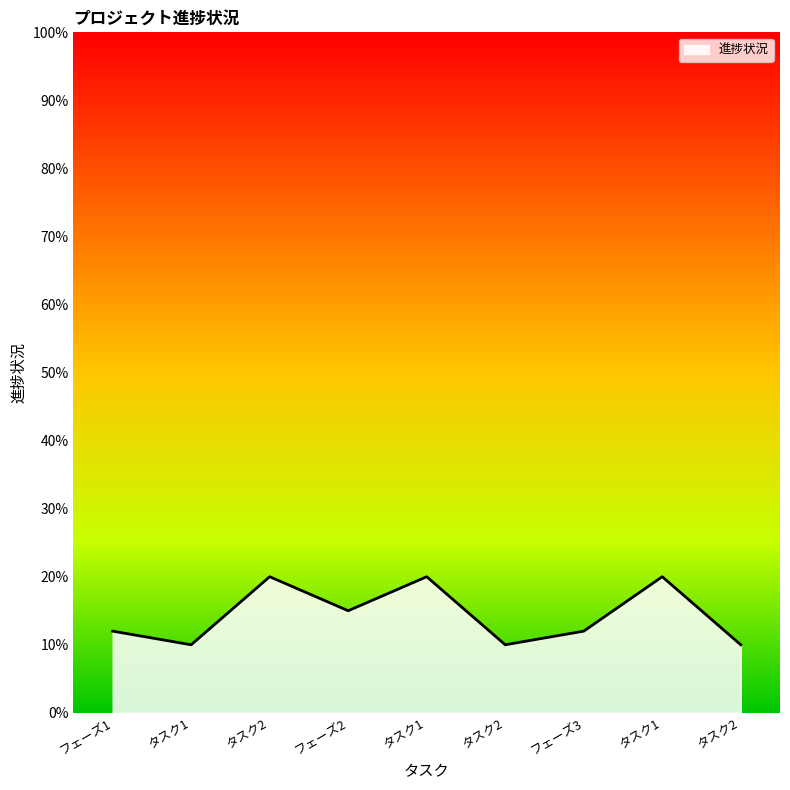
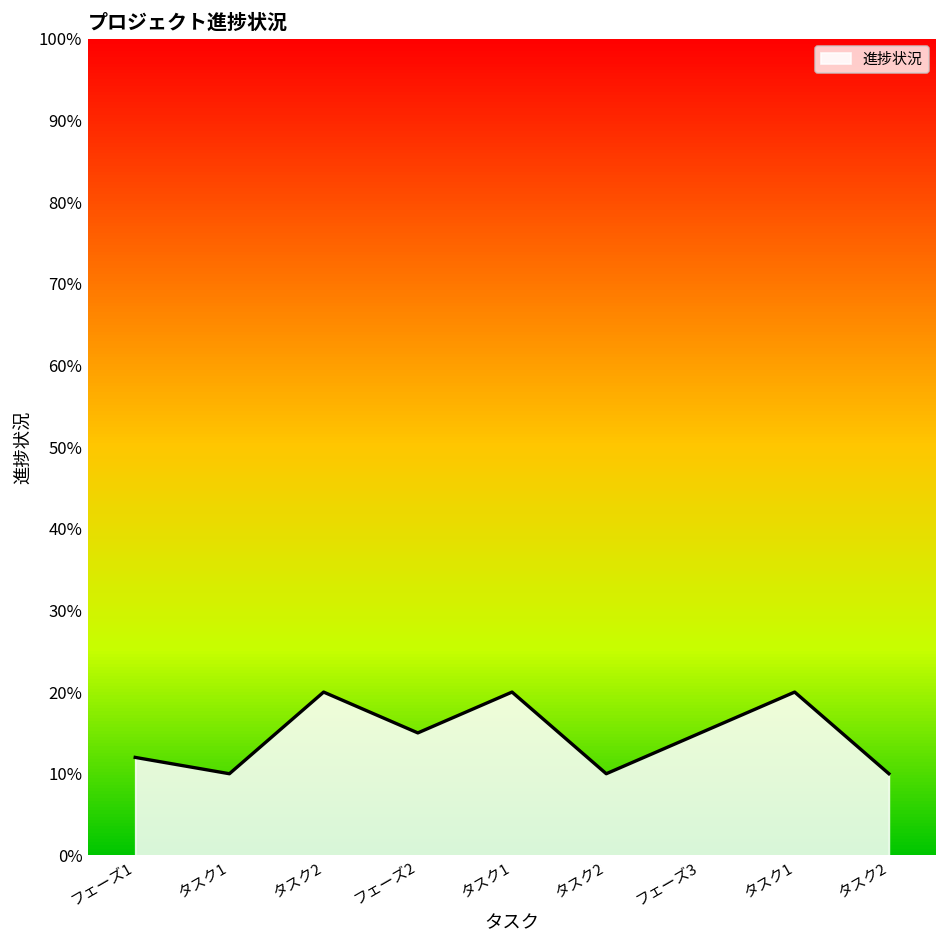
  {
    "フェーズ1": "12%",
    "フェーズ2": "15%",
-   "フェーズ3": "12%"
+   "フェーズ3": "15%"
  }
